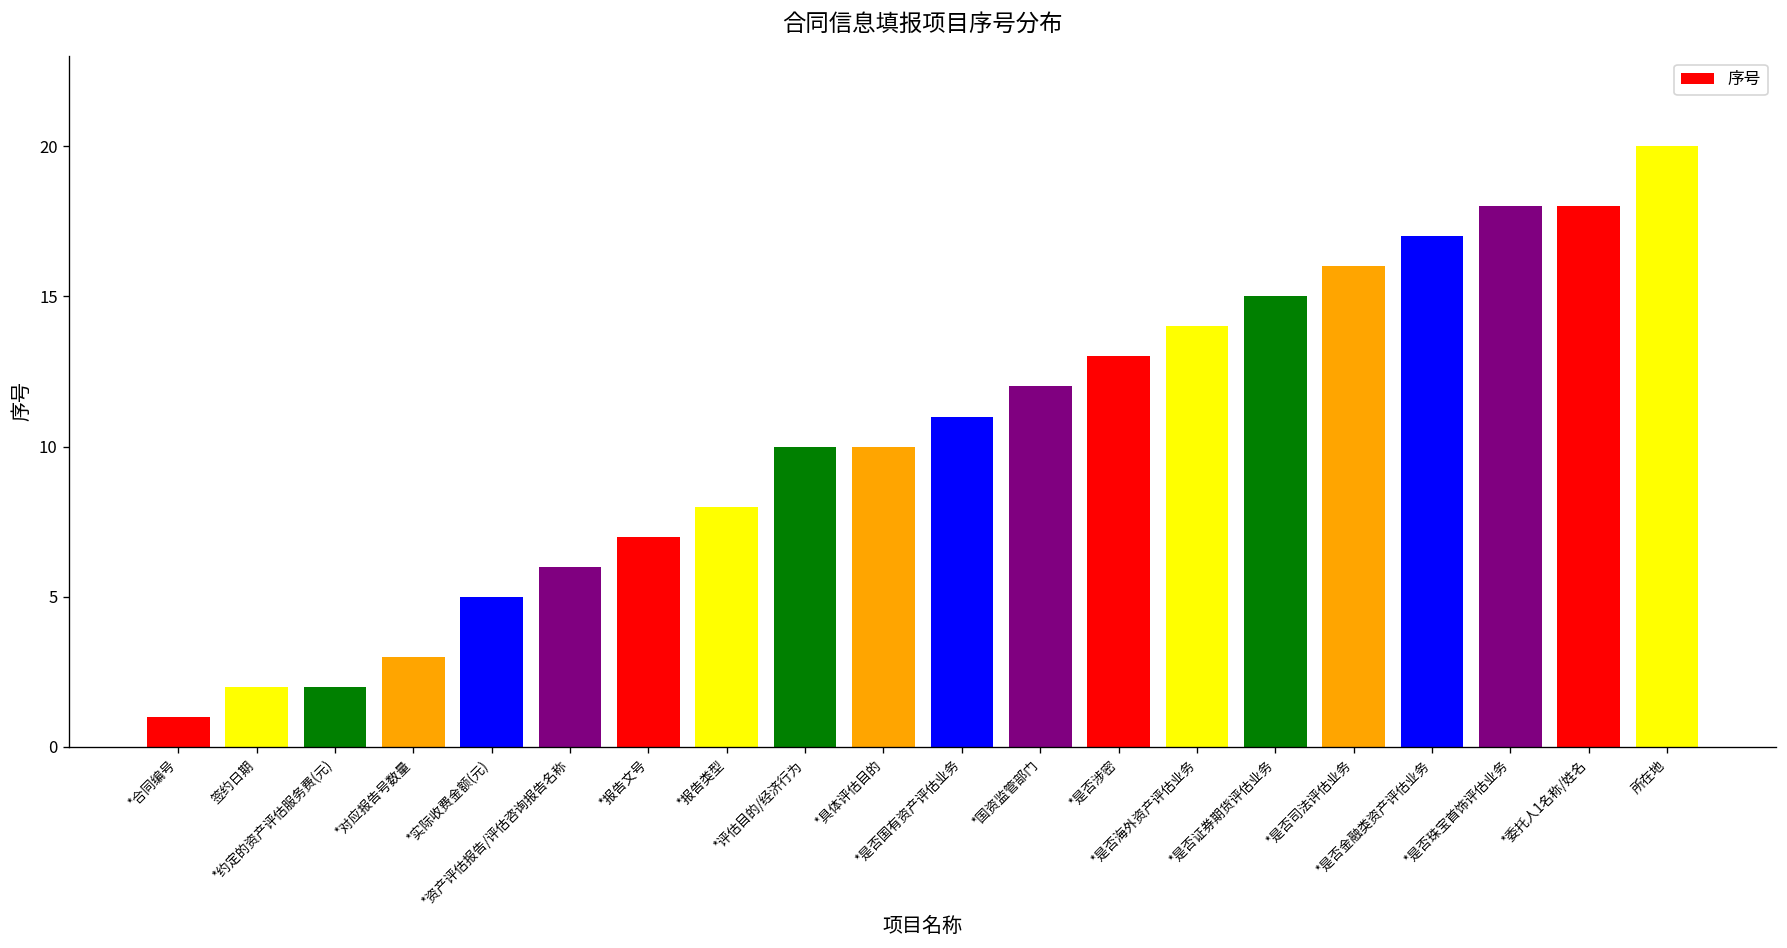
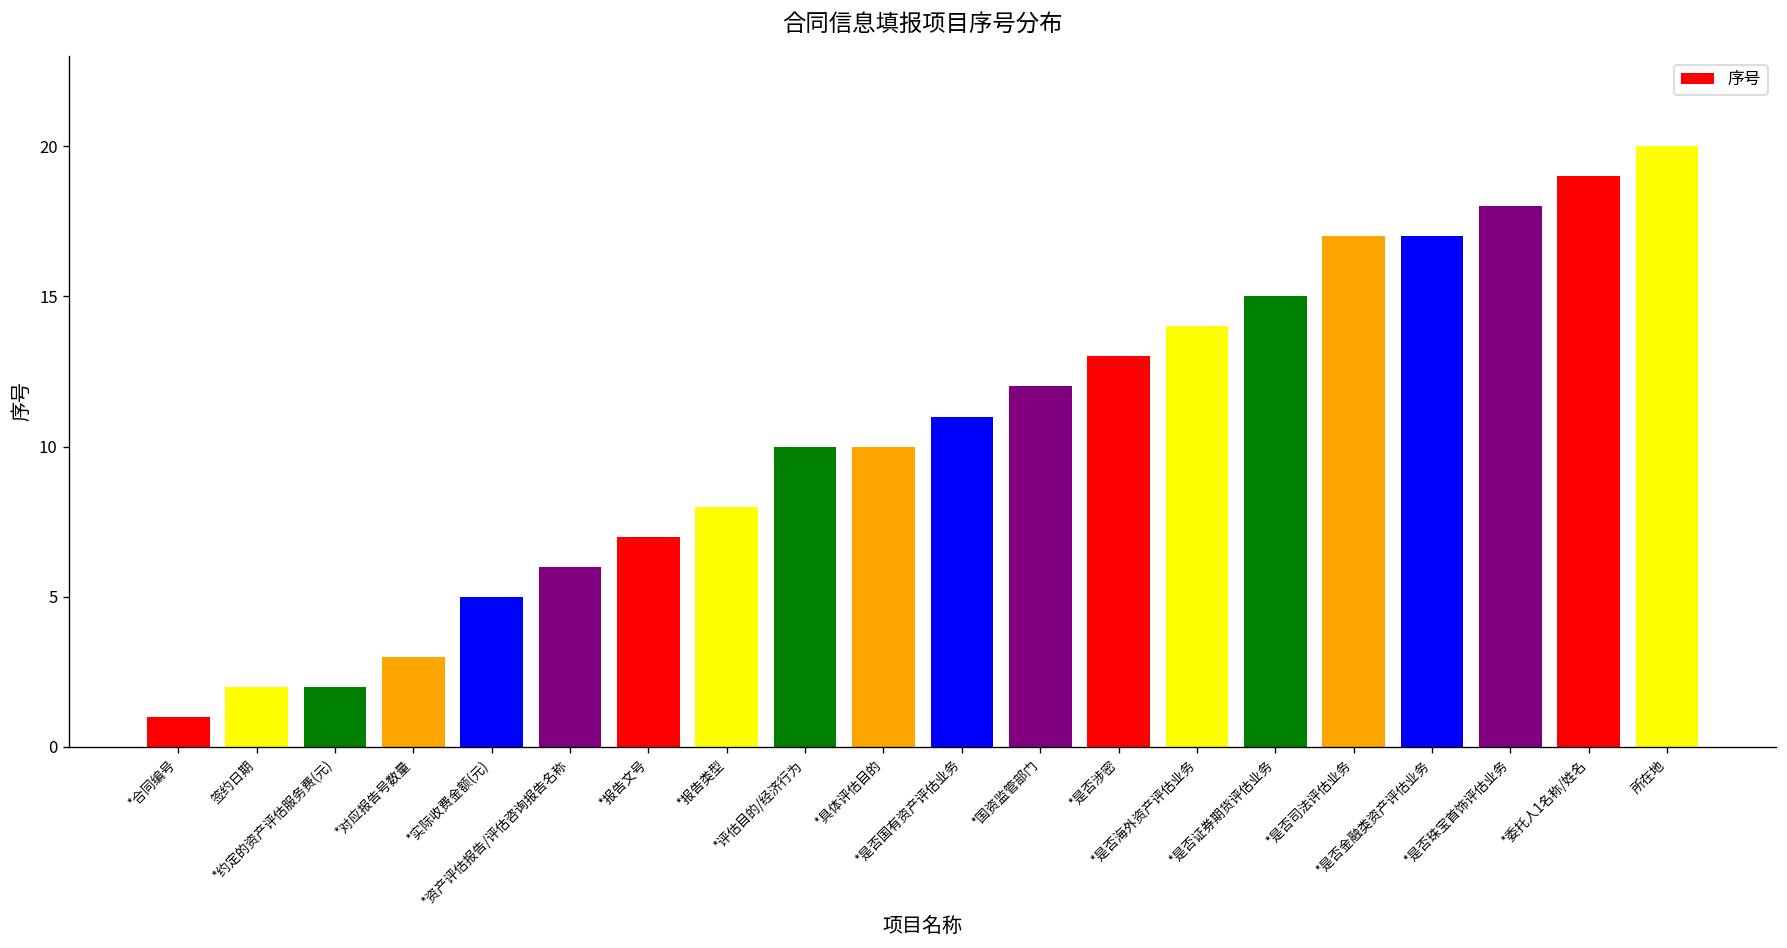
  {
    "*合同编号": 1,
    "签约日期": 2,
    "*约定的资产评估服务费(元)": 2,
    "*对应报告号数量": 3,
    "*实际收费金额(元)": 5,
    "*资产评估报告/评估咨询报告名称": 6,
    "*报告文号": 7,
    "*报告类型": 8,
    "*评估目的/经济行为": 10,
    "*具体评估目的": 10,
    "*是否国有资产评估业务": 11,
    "*国资监管部门": 12,
    "*是否涉密": 13,
    "*是否海外资产评估业务": 14,
    "*是否证券期货评估业务": 15,
-   "*是否司法评估业务": 16,
+   "*是否司法评估业务": 17,
    "*是否金融类资产评估业务": 17,
    "*是否珠宝首饰评估业务": 18,
-   "*委托人1名称/姓名": 18,
+   "*委托人1名称/姓名": 19,
    "所在地": 20
  }
